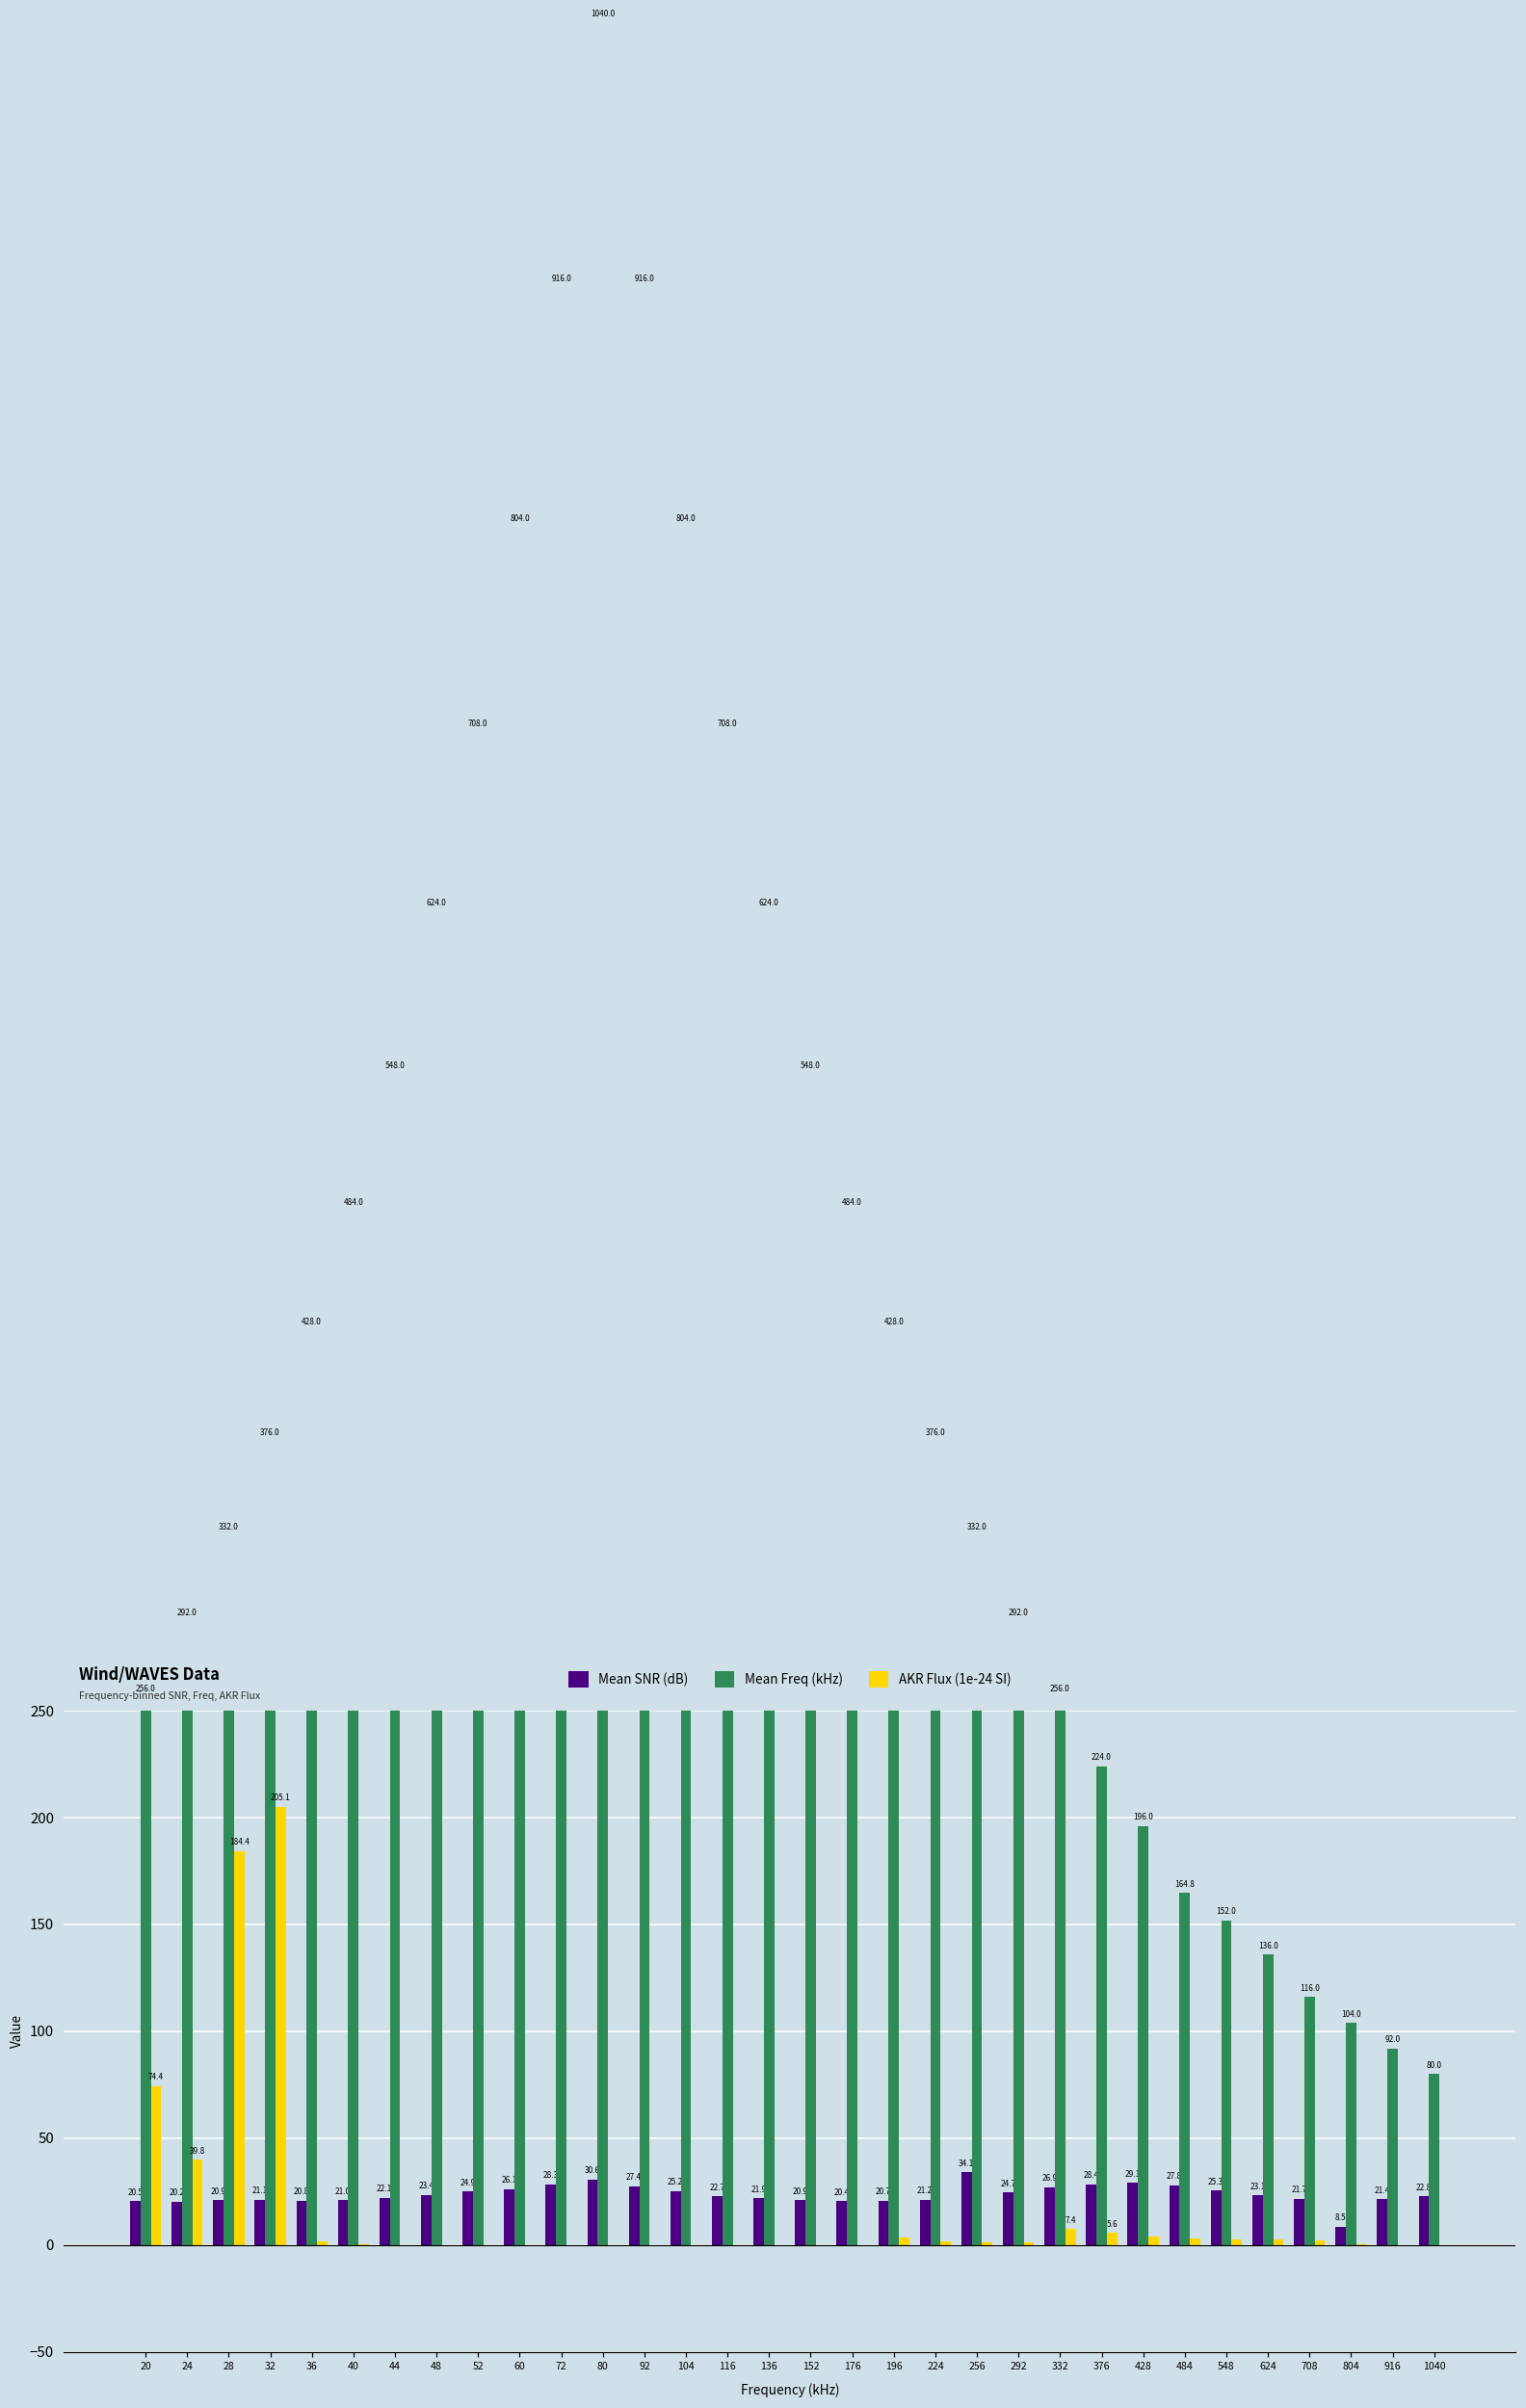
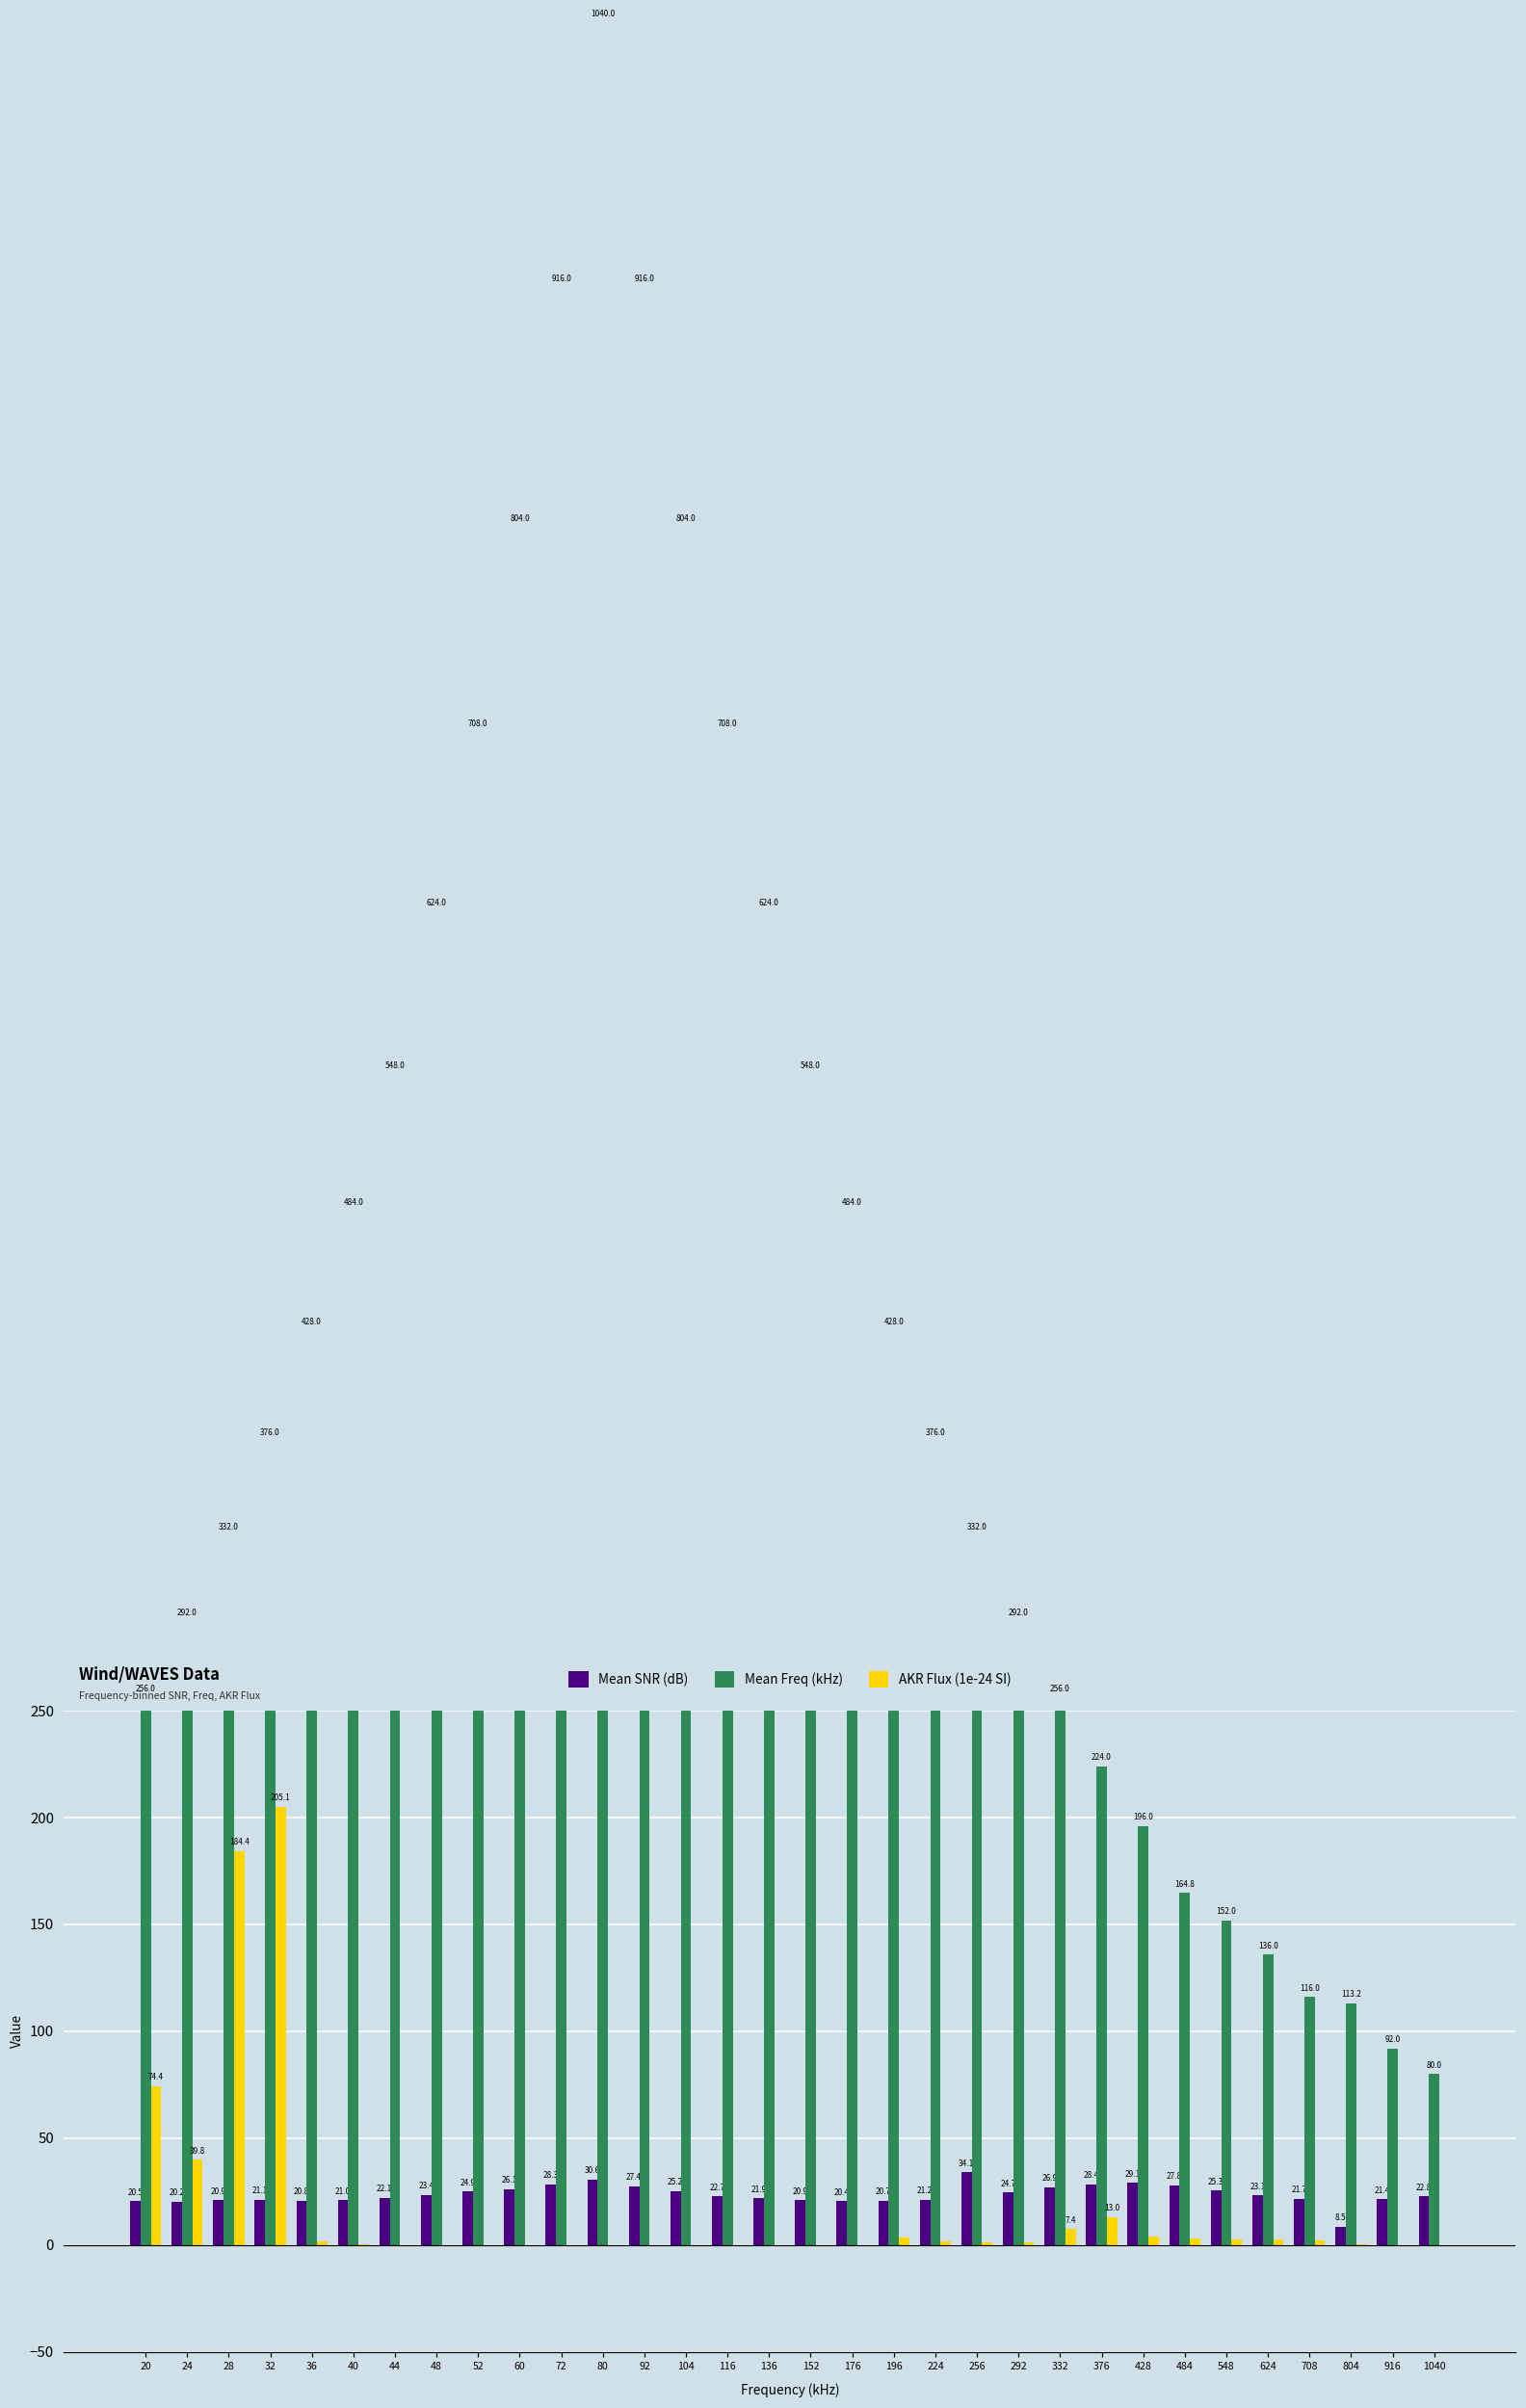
  {
    "Mean SNR (dB)": {
      "20": 20.5,
      "24": 20.2,
      "28": 20.9,
      "32": 21.1,
      "36": 20.8,
      "40": 21.0,
      "44": 22.1,
      "48": 23.4,
      "52": 24.9,
      "60": 26.1,
      "72": 28.3,
      "80": 30.6,
      "92": 27.4,
      "104": 25.2,
      "116": 22.7,
      "136": 21.9,
      "152": 20.9,
      "176": 20.4,
      "196": 20.7,
      "224": 21.2,
      "256": 34.1,
      "292": 24.7,
      "332": 26.9,
      "376": 28.4,
      "428": 29.1,
      "484": 27.8,
      "548": 25.3,
      "624": 23.1,
      "708": 21.7,
      "804": 8.5,
      "916": 21.4,
      "1040": 22.8
    },
    "Mean Freq (kHz)": {
      "376": 224.0,
      "428": 196.0,
      "484": 164.8,
      "548": 152.0,
      "624": 136.0,
      "708": 116.0,
-     "804": 104.0,
+     "804": 113.2,
      "916": 92.0,
      "1040": 80.0
    },
    "AKR Flux (1e-24 SI)": {
      "20": 74.4,
      "24": 39.8,
      "28": 184.4,
      "32": 205.1,
      "332": 7.4,
-     "376": 5.6
+     "376": 13.0
    }
  }
